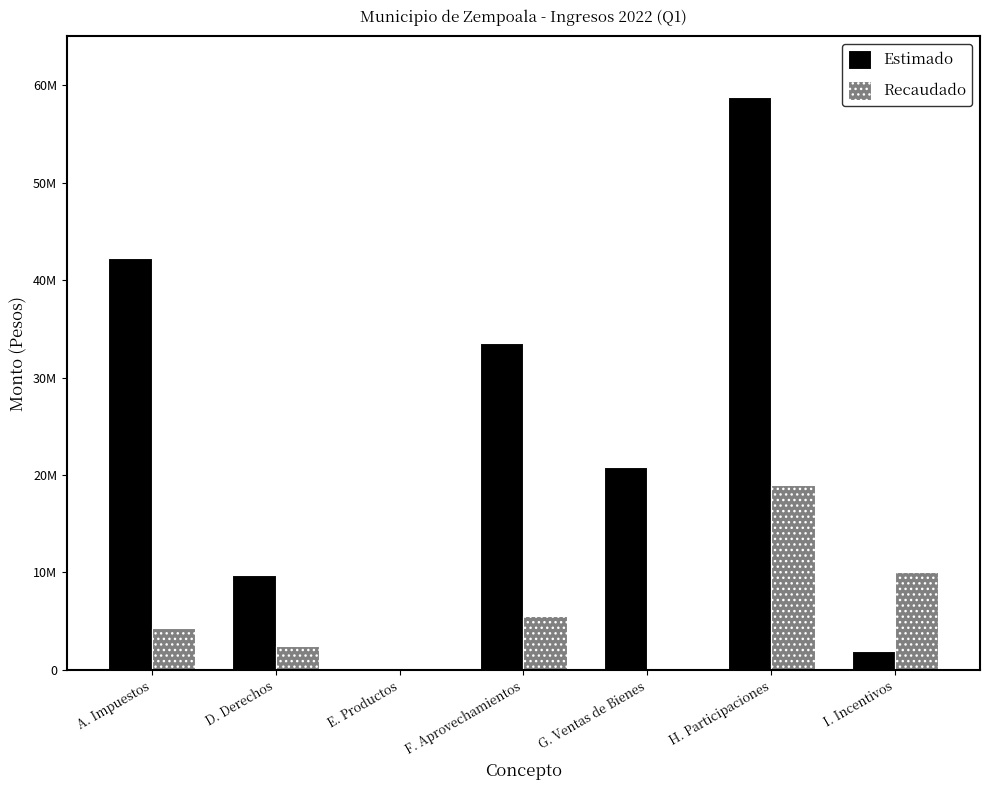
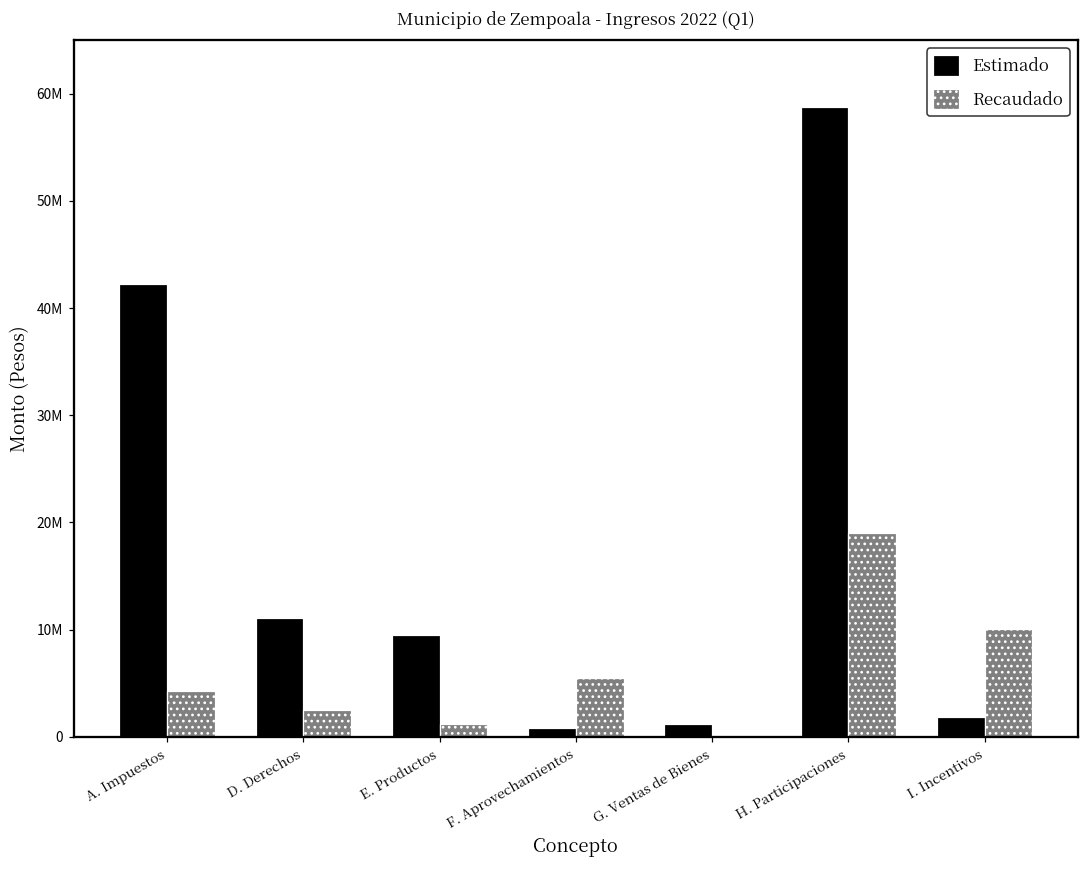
  {
    "Estimado": {
      "A. Impuestos": 42000000,
-     "D. Derechos": 10000000,
-     "E. Productos": 0,
-     "F. Aprovechamientos": 33000000,
-     "G. Ventas de Bienes": 21000000,
+     "D. Derechos": 11000000,
+     "E. Productos": 10000000,
+     "F. Aprovechamientos": 1000000,
+     "G. Ventas de Bienes": 1000000,
      "H. Participaciones": 59000000,
      "I. Incentivos": 2000000
    },
    "Recaudado": {
      "A. Impuestos": 4000000,
      "D. Derechos": 2000000,
-     "E. Productos": 0,
+     "E. Productos": 1000000,
      "F. Aprovechamientos": 5000000,
      "G. Ventas de Bienes": 0,
      "H. Participaciones": 19000000,
      "I. Incentivos": 10000000
    }
  }
